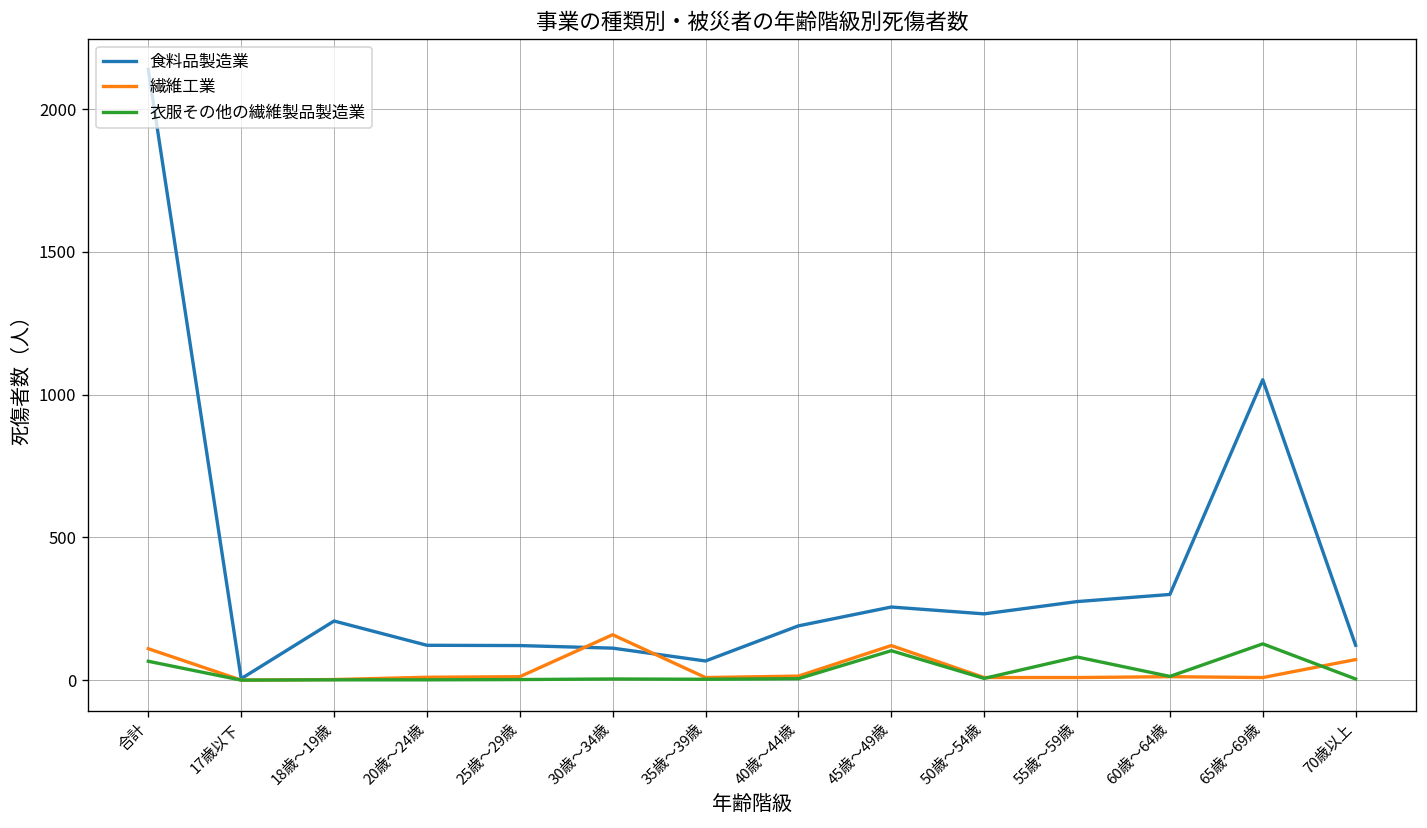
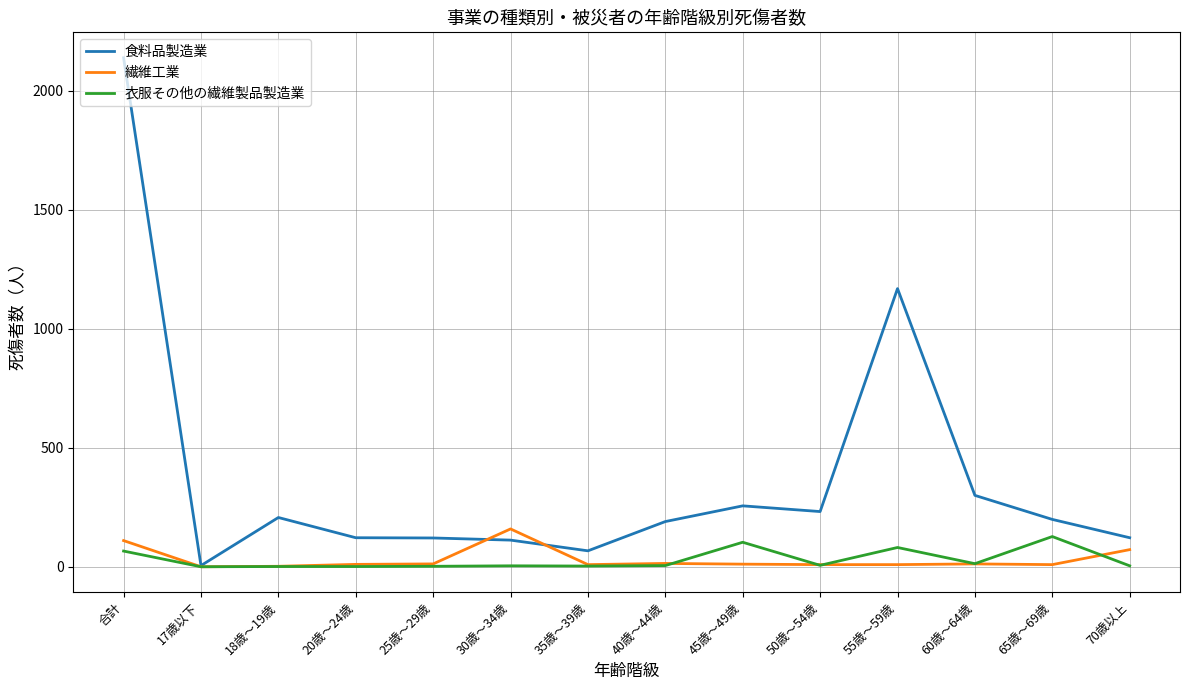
  {
    "食料品製造業": {
      "18歳～19歳": 210,
      "20歳～24歳": 120,
      "25歳～29歳": 120,
      "30歳～34歳": 110,
      "35歳～39歳": 70,
      "40歳～44歳": 190,
      "45歳～49歳": 260,
      "50歳～54歳": 230,
-     "55歳～59歳": 280,
+     "55歳～59歳": 1170,
      "60歳～64歳": 300,
-     "65歳～69歳": 1050,
+     "65歳～69歳": 200,
      "70歳以上": 120
    },
    "繊維工業": {
      "合計": 110,
      "30歳～34歳": 160,
-     "45歳～49歳": 120,
+     "45歳～49歳": 10,
      "55歳～59歳": 10,
      "65歳～69歳": 10,
      "70歳以上": 70
    },
    "衣服その他の繊維製品製造業": {
      "合計": 70,
      "30歳～34歳": 0,
      "45歳～49歳": 100,
      "55歳～59歳": 80,
      "65歳～69歳": 130,
      "70歳以上": 0
    }
  }
